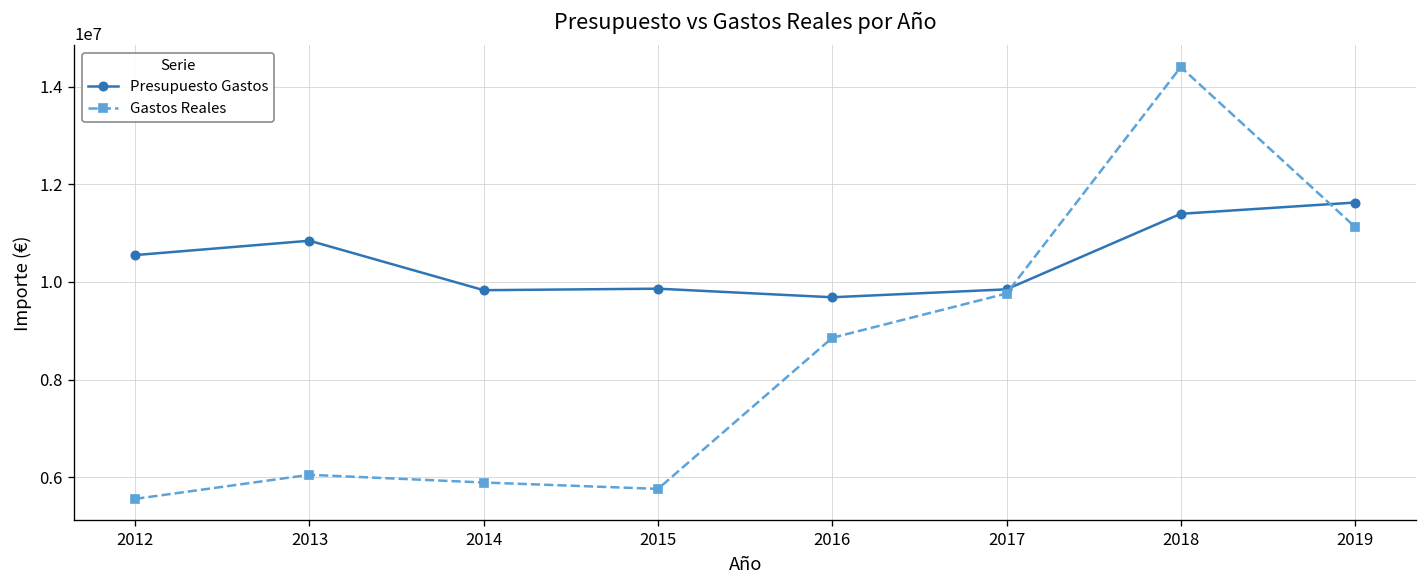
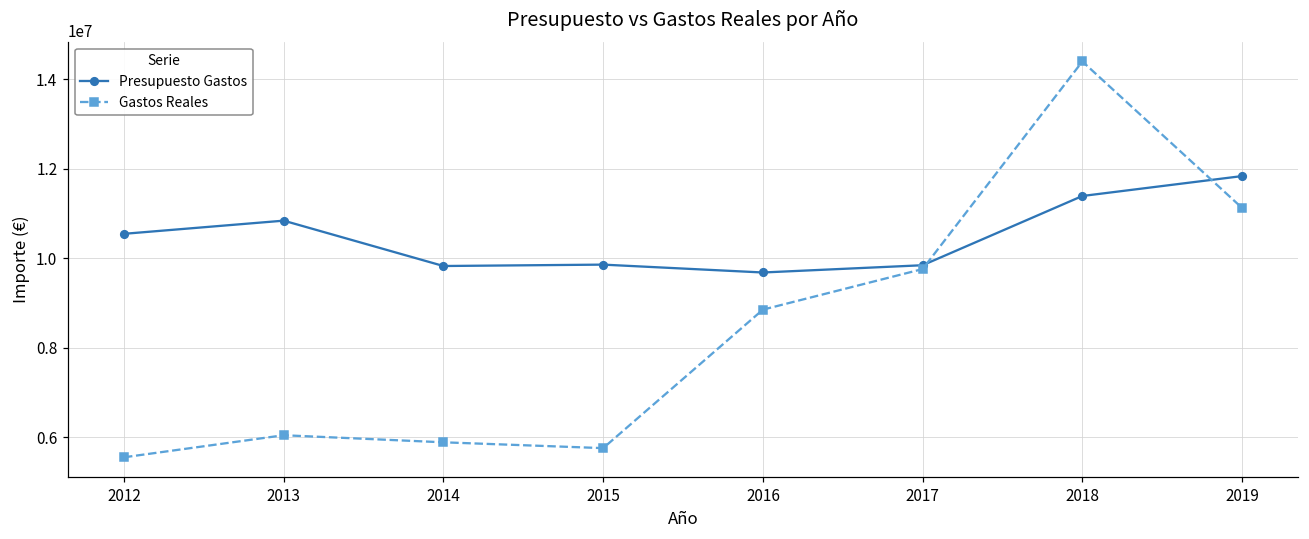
  {
    "Presupuesto Gastos": {
      "2012": 10600000,
      "2013": 10800000,
      "2014": 9800000,
      "2015": 9900000,
      "2016": 9700000,
      "2017": 9800000,
      "2018": 11400000,
-     "2019": 11600000
+     "2019": 11800000
    },
    "Gastos Reales": {
      "2012": 5600000,
      "2013": 6000000,
      "2014": 5900000,
      "2015": 5800000,
      "2016": 8900000,
      "2017": 9800000,
      "2018": 14400000,
      "2019": 11100000
    }
  }
